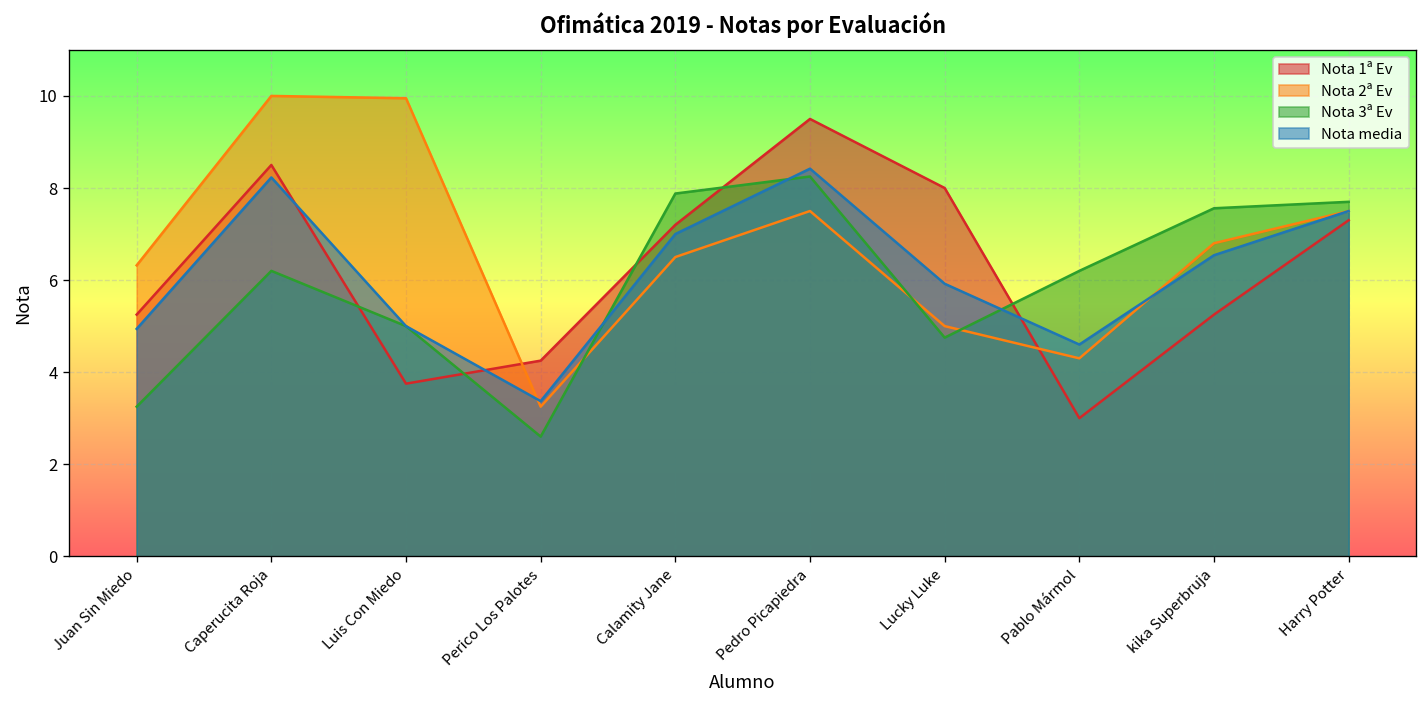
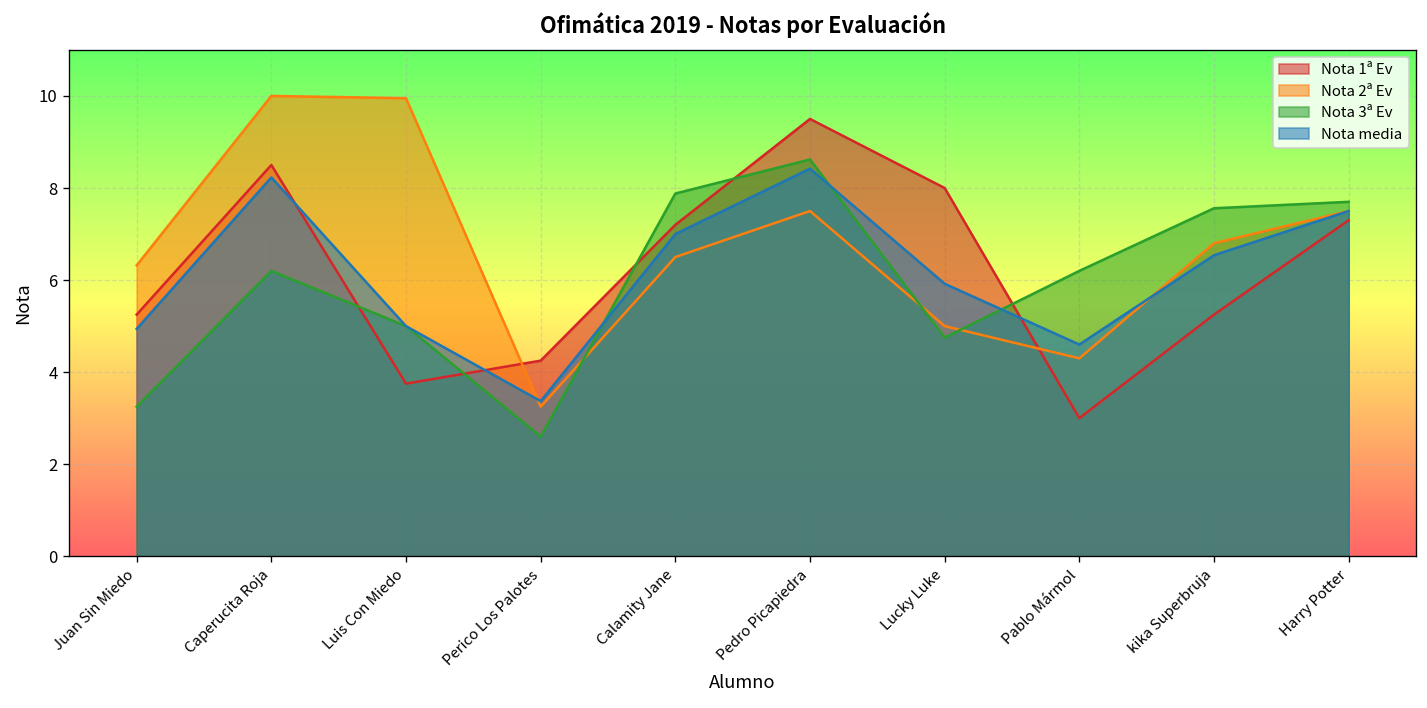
  {
    "Nota 1ª Ev": {
      "Juan Sin Miedo": 5.3,
      "Caperucita Roja": 8.5,
      "Luis Con Miedo": 3.8,
      "Perico Los Palotes": 4.3,
      "Calamity Jane": 7.2,
      "Pedro Picapiedra": 9.5,
      "Lucky Luke": 8.0,
      "Pablo Mármol": 3.0,
      "kika Superbruja": 5.3,
      "Harry Potter": 7.3
    },
    "Nota 2ª Ev": {
      "Juan Sin Miedo": 6.3,
      "Caperucita Roja": 10.0,
      "Luis Con Miedo": 10.0,
      "Perico Los Palotes": 3.3,
      "Calamity Jane": 6.5,
      "Pedro Picapiedra": 7.5,
      "Lucky Luke": 5.0,
      "Pablo Mármol": 4.3,
      "kika Superbruja": 6.8
    },
    "Nota 3ª Ev": {
      "Juan Sin Miedo": 3.3,
      "Caperucita Roja": 6.2,
      "Perico Los Palotes": 2.6,
      "Calamity Jane": 7.9,
-     "Pedro Picapiedra": 8.3,
+     "Pedro Picapiedra": 8.6,
      "Lucky Luke": 4.8,
      "Pablo Mármol": 6.2,
      "kika Superbruja": 7.6,
      "Harry Potter": 7.7
    },
    "Nota media": {
      "Juan Sin Miedo": 4.9,
      "Caperucita Roja": 8.2,
      "Perico Los Palotes": 3.4,
      "Calamity Jane": 7.0,
      "Pedro Picapiedra": 8.4,
      "Lucky Luke": 5.9,
      "Pablo Mármol": 4.6,
      "kika Superbruja": 6.5
    }
  }
